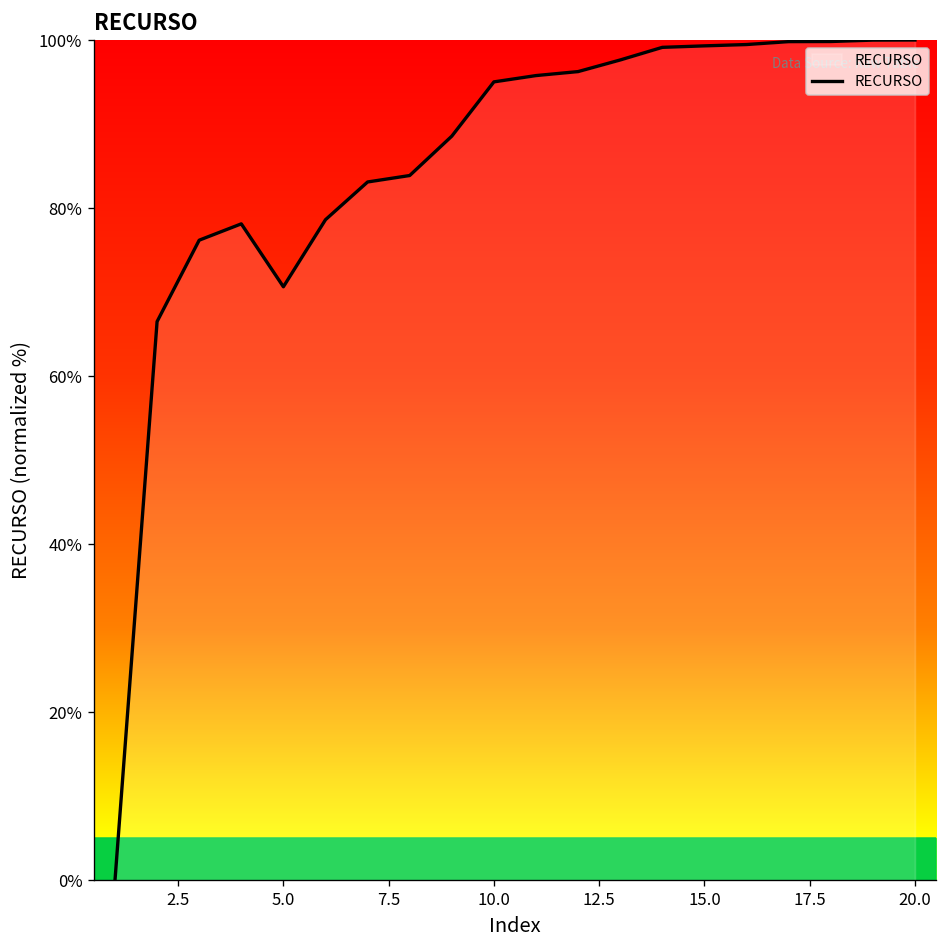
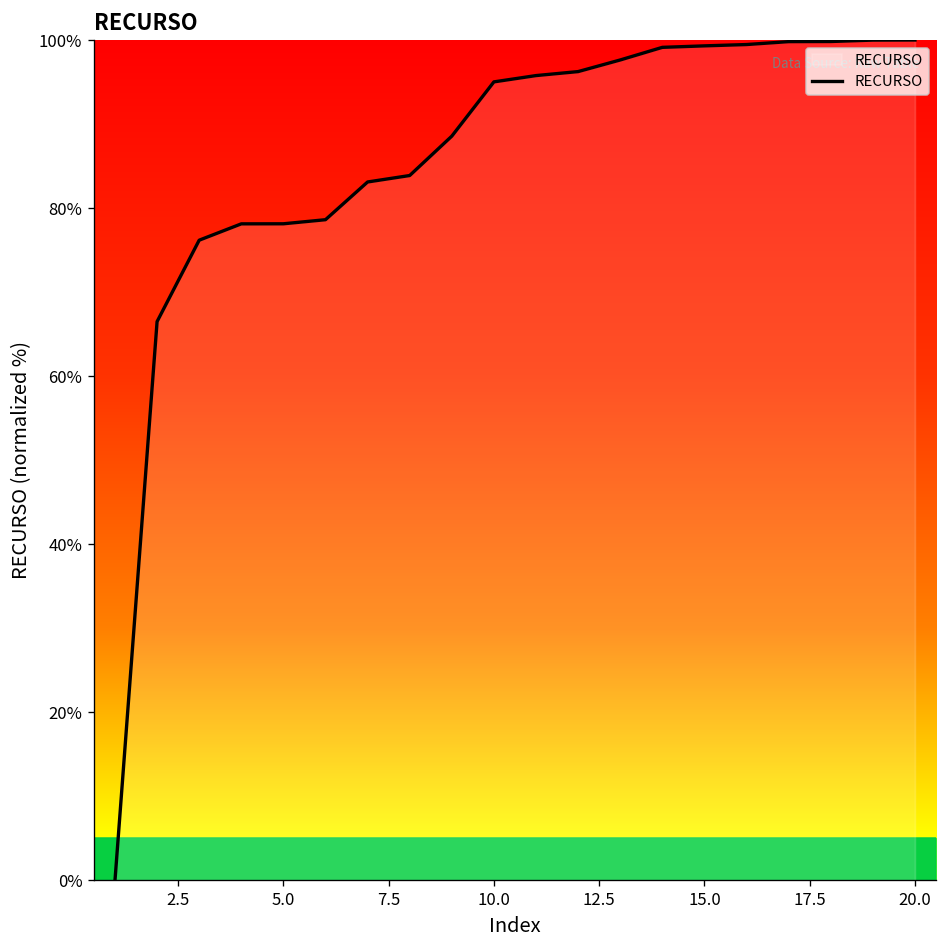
  {
-   "5.0": "71%",
+   "5.0": "78%",
    "10.0": "95%",
    "15.0": "99%",
    "20.0": "100%"
  }
